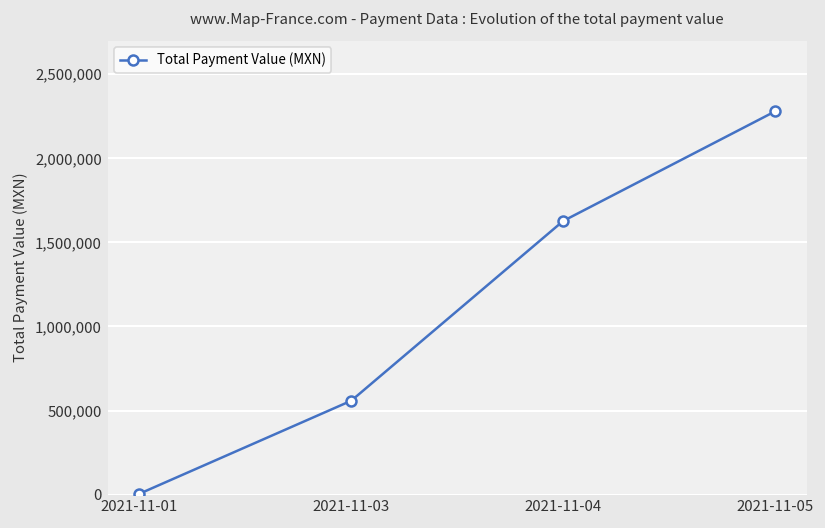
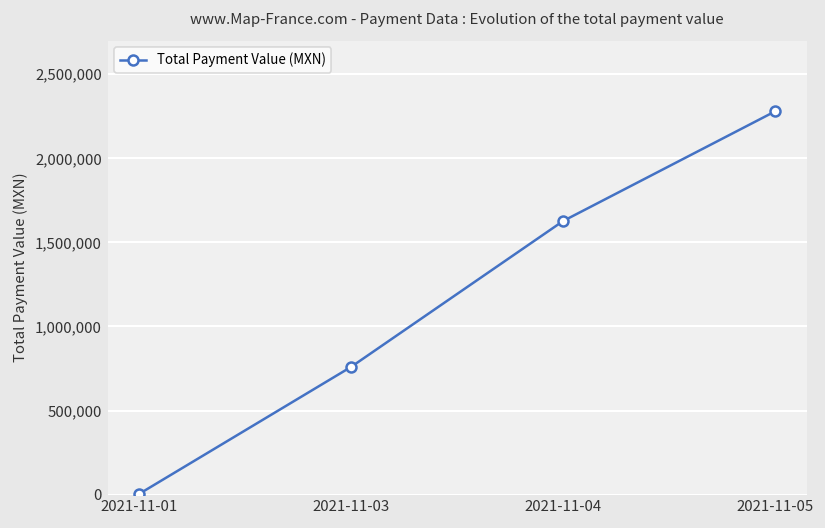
  {
    "2021-11-01": "0",
-   "2021-11-03": "560,000",
+   "2021-11-03": "760,000",
    "2021-11-04": "1,630,000",
    "2021-11-05": "2,280,000"
  }
